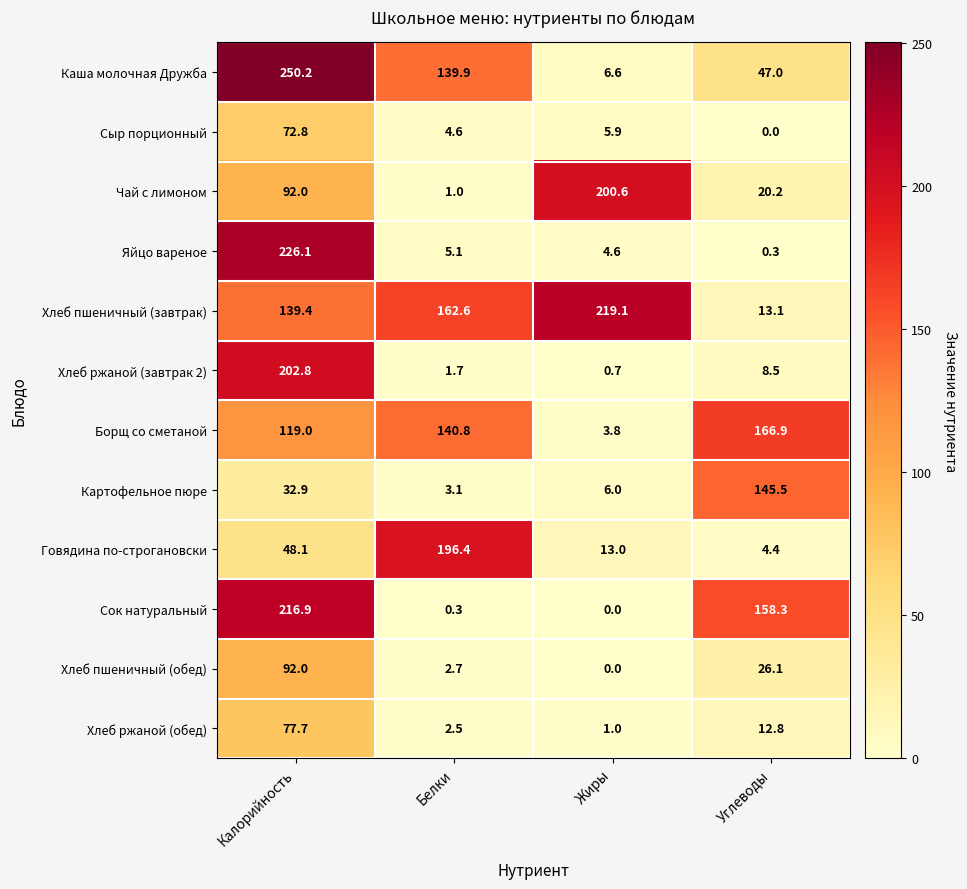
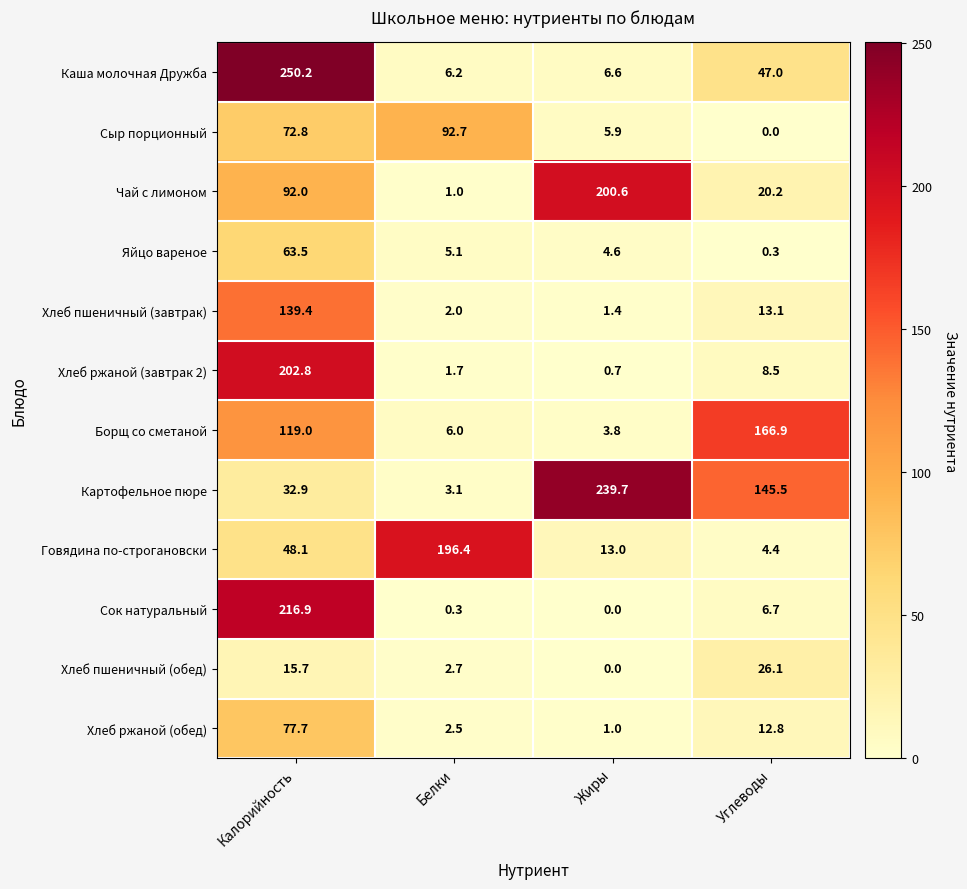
  {
    "Каша молочная Дружба": {
      "Калорийность": 250.2,
-     "Белки": 139.9,
+     "Белки": 6.2,
      "Жиры": 6.6,
      "Углеводы": 47.0
    },
    "Сыр порционный": {
      "Калорийность": 72.8,
-     "Белки": 4.6,
+     "Белки": 92.7,
      "Жиры": 5.9,
      "Углеводы": 0.0
    },
    "Чай с лимоном": {
      "Калорийность": 92.0,
      "Белки": 1.0,
      "Жиры": 200.6,
      "Углеводы": 20.2
    },
    "Яйцо вареное": {
-     "Калорийность": 226.1,
+     "Калорийность": 63.5,
      "Белки": 5.1,
      "Жиры": 4.6,
      "Углеводы": 0.3
    },
    "Хлеб пшеничный (завтрак)": {
      "Калорийность": 139.4,
-     "Белки": 162.6,
-     "Жиры": 219.1,
+     "Белки": 2.0,
+     "Жиры": 1.4,
      "Углеводы": 13.1
    },
    "Хлеб ржаной (завтрак 2)": {
      "Калорийность": 202.8,
      "Белки": 1.7,
      "Жиры": 0.7,
      "Углеводы": 8.5
    },
    "Борщ со сметаной": {
      "Калорийность": 119.0,
-     "Белки": 140.8,
+     "Белки": 6.0,
      "Жиры": 3.8,
      "Углеводы": 166.9
    },
    "Картофельное пюре": {
      "Калорийность": 32.9,
      "Белки": 3.1,
-     "Жиры": 6.0,
+     "Жиры": 239.7,
      "Углеводы": 145.5
    },
    "Говядина по-строгановски": {
      "Калорийность": 48.1,
      "Белки": 196.4,
      "Жиры": 13.0,
      "Углеводы": 4.4
    },
    "Сок натуральный": {
      "Калорийность": 216.9,
      "Белки": 0.3,
      "Жиры": 0.0,
-     "Углеводы": 158.3
+     "Углеводы": 6.7
    },
    "Хлеб пшеничный (обед)": {
-     "Калорийность": 92.0,
+     "Калорийность": 15.7,
      "Белки": 2.7,
      "Жиры": 0.0,
      "Углеводы": 26.1
    },
    "Хлеб ржаной (обед)": {
      "Калорийность": 77.7,
      "Белки": 2.5,
      "Жиры": 1.0,
      "Углеводы": 12.8
    }
  }
